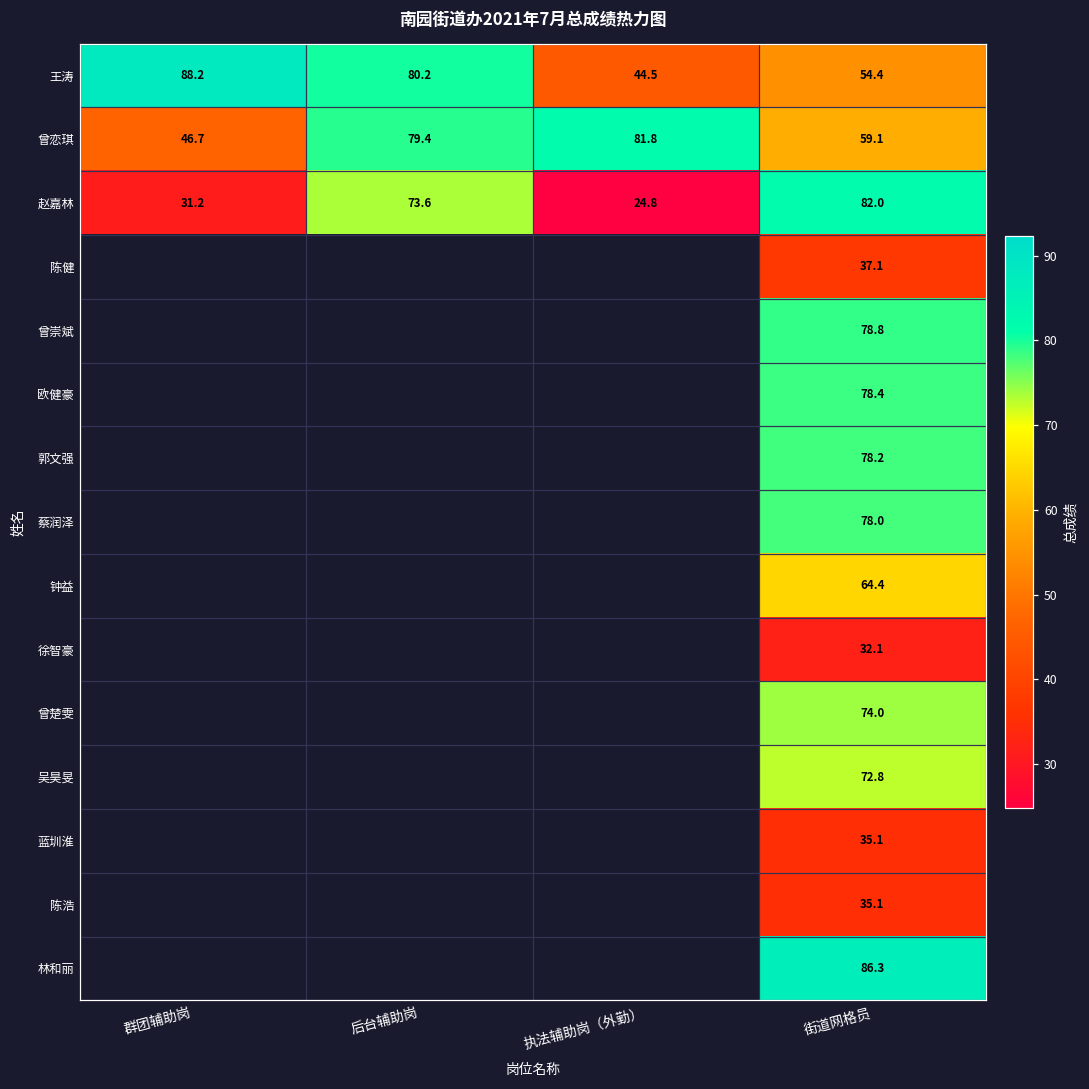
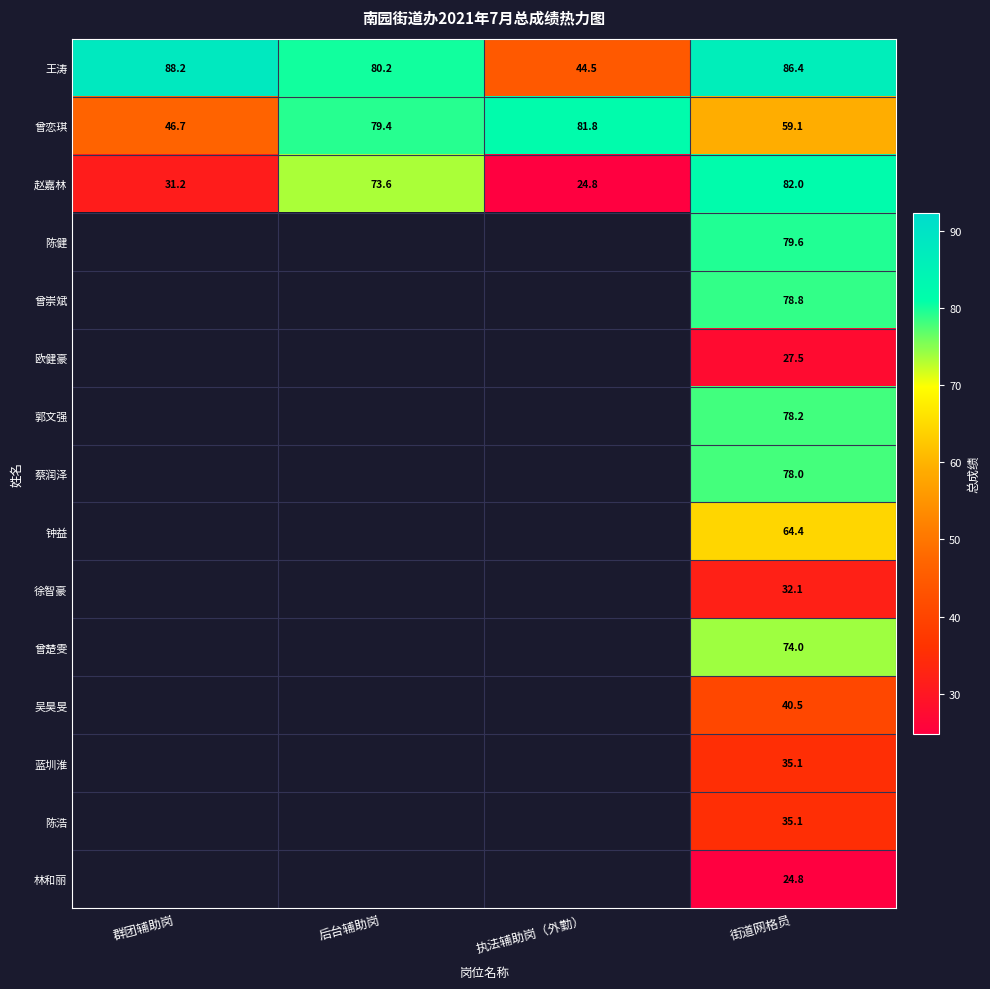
  {
    "王涛": {
      "群团辅助岗": 88.2,
      "后台辅助岗": 80.2,
      "执法辅助岗（外勤）": 44.5,
-     "街道网格员": 54.4
+     "街道网格员": 86.4
    },
    "曾恋琪": {
      "群团辅助岗": 46.7,
      "后台辅助岗": 79.4,
      "执法辅助岗（外勤）": 81.8,
      "街道网格员": 59.1
    },
    "赵嘉林": {
      "群团辅助岗": 31.2,
      "后台辅助岗": 73.6,
      "执法辅助岗（外勤）": 24.8,
      "街道网格员": 82.0
    },
    "陈健": {
-     "街道网格员": 37.1
+     "街道网格员": 79.6
    },
    "曾崇斌": {
      "街道网格员": 78.8
    },
    "欧健豪": {
-     "街道网格员": 78.4
+     "街道网格员": 27.5
    },
    "郭文强": {
      "街道网格员": 78.2
    },
    "蔡润泽": {
      "街道网格员": 78.0
    },
    "钟益": {
      "街道网格员": 64.4
    },
    "徐智豪": {
      "街道网格员": 32.1
    },
    "曾楚雯": {
      "街道网格员": 74.0
    },
    "吴昊旻": {
-     "街道网格员": 72.8
+     "街道网格员": 40.5
    },
    "蓝圳淮": {
      "街道网格员": 35.1
    },
    "陈浩": {
      "街道网格员": 35.1
    },
    "林和丽": {
-     "街道网格员": 86.3
+     "街道网格员": 24.8
    }
  }
